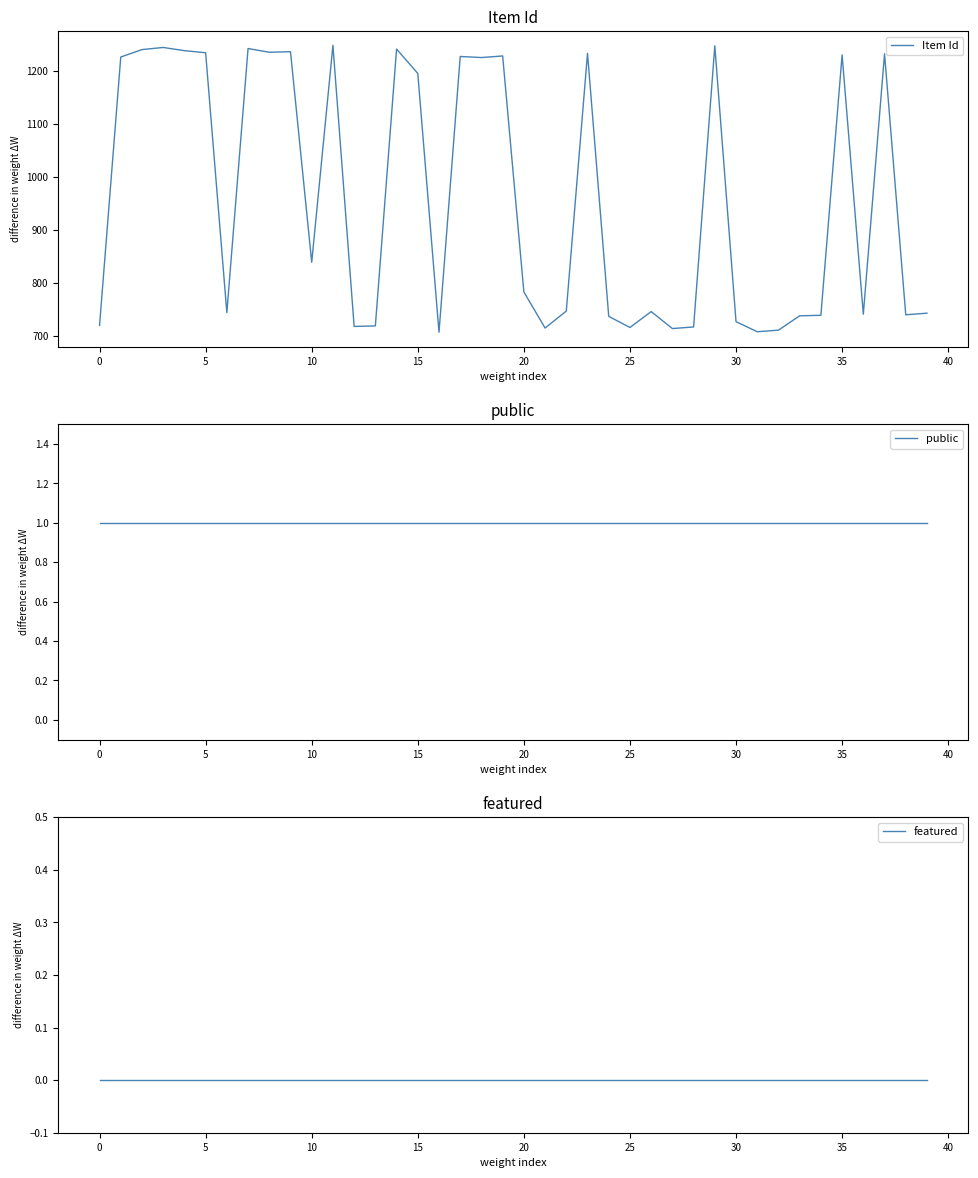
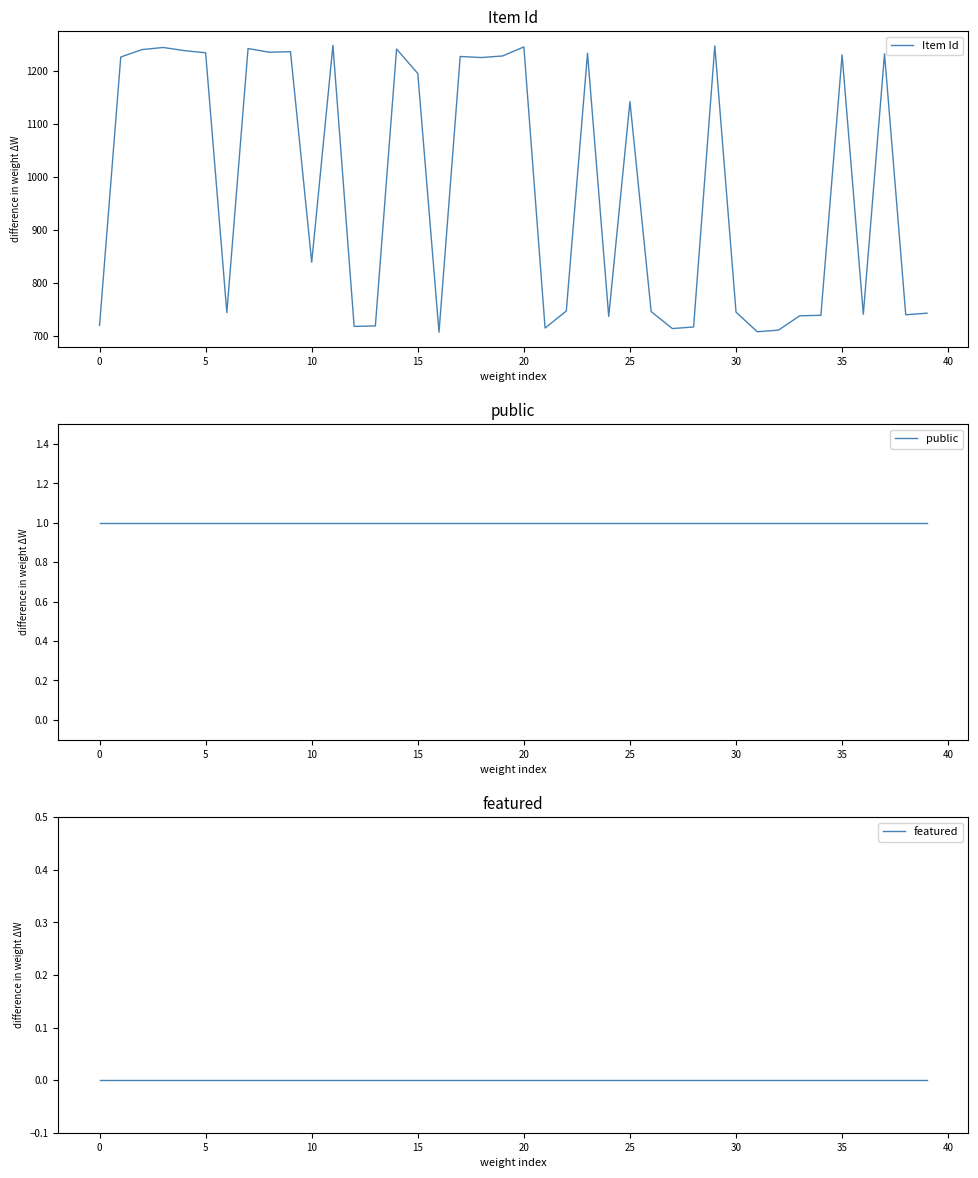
  {
    "Item Id": {
      "0": 720,
      "5": 1230,
      "10": 840,
      "15": 1200,
-     "20": 780,
-     "25": 720,
-     "30": 730,
+     "20": 1250,
+     "25": 1140,
+     "30": 750,
      "35": 1230
    },
    "public": {
      "0": 1.00,
      "5": 1.00,
      "10": 1.00,
      "15": 1.00,
      "20": 1.00,
      "25": 1.00,
      "30": 1.00,
      "35": 1.00
    },
    "featured": {
      "0": 0.00,
      "5": 0.00,
      "10": 0.00,
      "15": 0.00,
      "20": 0.00,
      "25": 0.00,
      "30": 0.00,
      "35": 0.00
    }
  }
